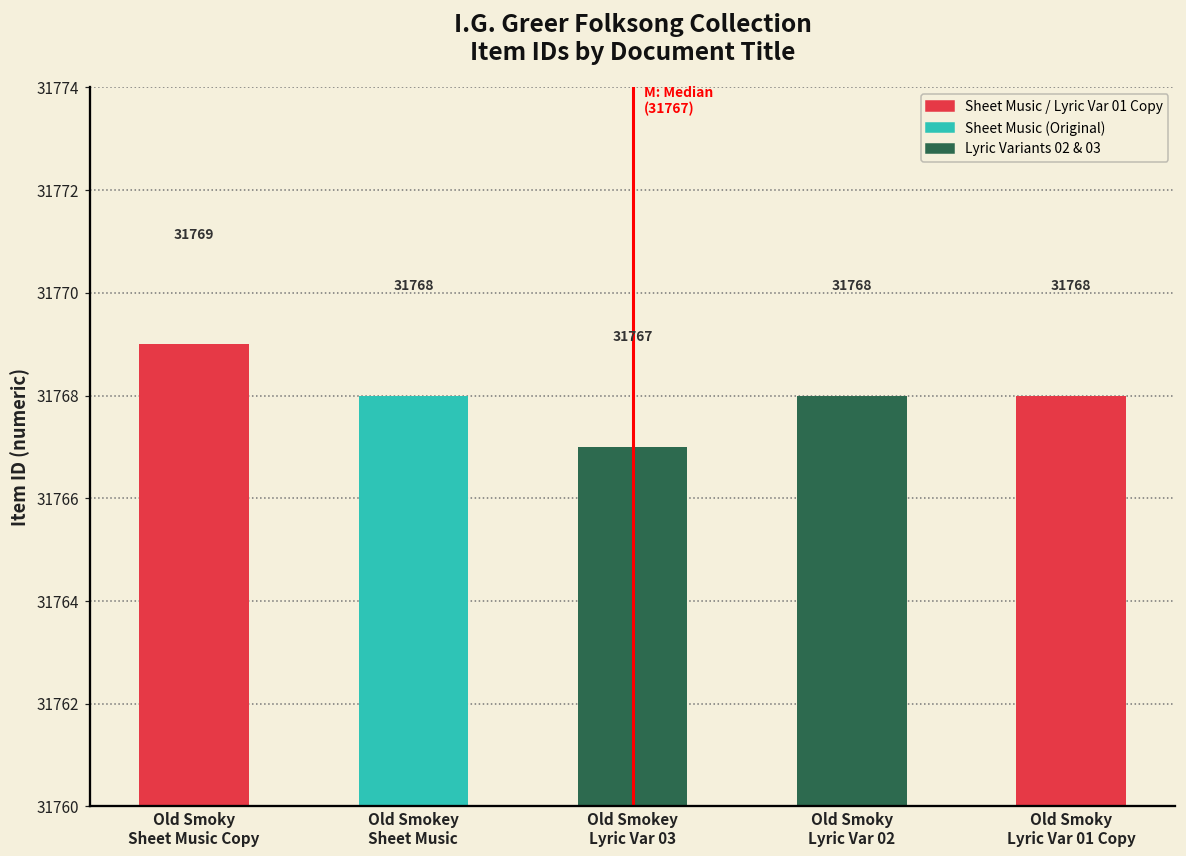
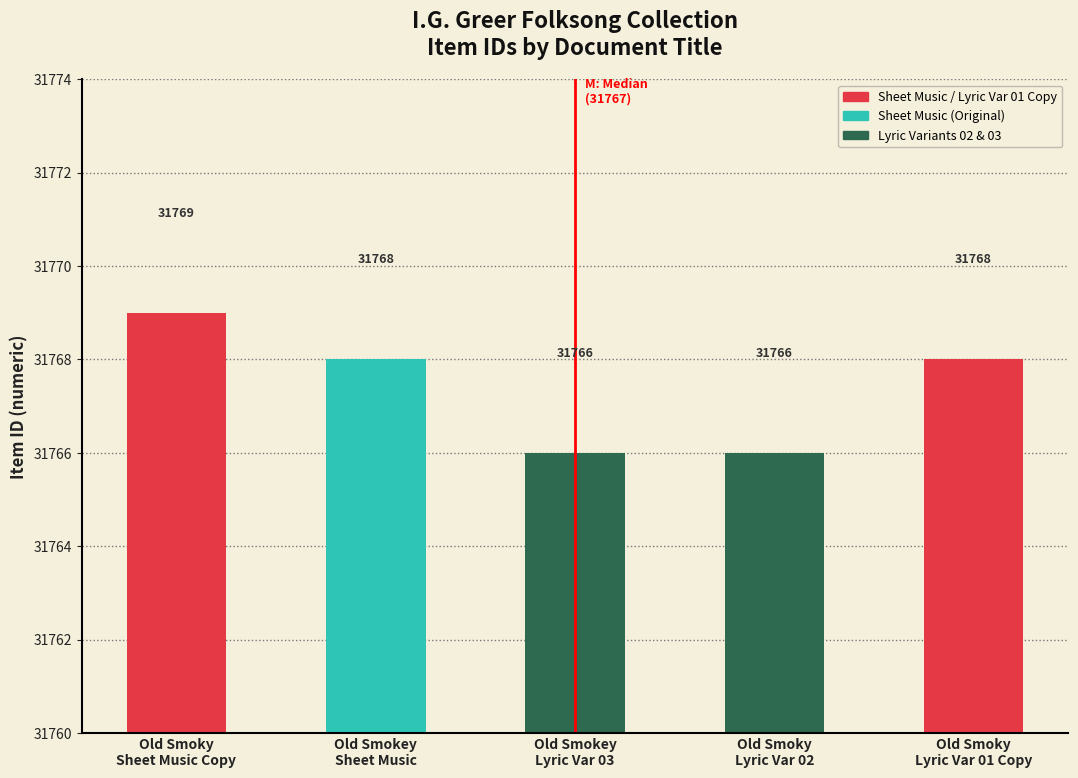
  {
-   "Old Smokey Lyric Var 03": 31767,
-   "Old Smoky Lyric Var 02": 31768
+   "Old Smokey Lyric Var 03": 31766,
+   "Old Smoky Lyric Var 02": 31766
  }
